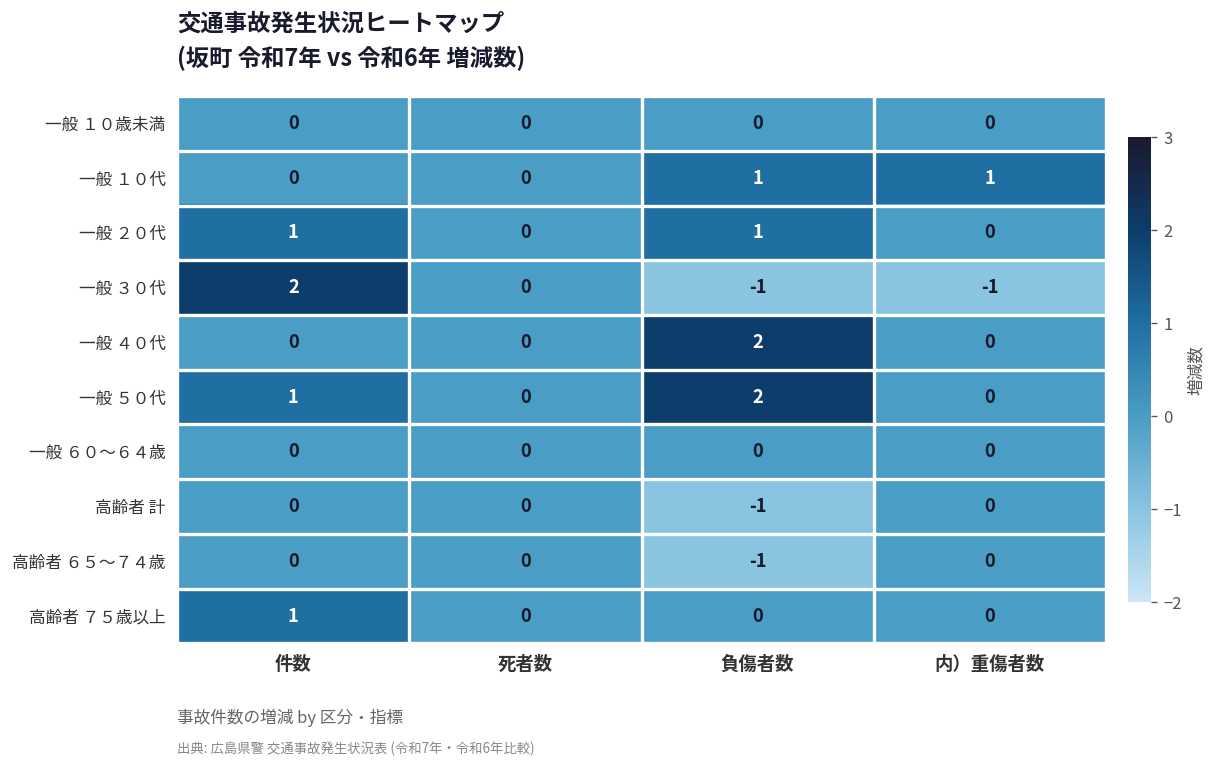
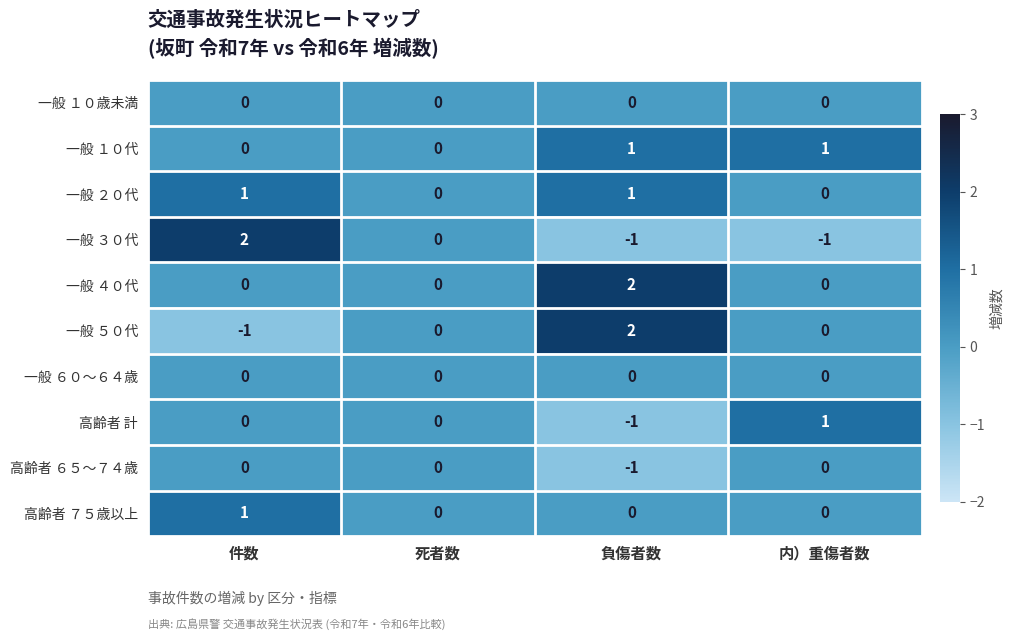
  {
    "一般 １０歳未満": {
      "件数": 0,
      "死者数": 0,
      "負傷者数": 0,
      "内）重傷者数": 0
    },
    "一般 １０代": {
      "件数": 0,
      "死者数": 0,
      "負傷者数": 1,
      "内）重傷者数": 1
    },
    "一般 ２０代": {
      "件数": 1,
      "死者数": 0,
      "負傷者数": 1,
      "内）重傷者数": 0
    },
    "一般 ３０代": {
      "件数": 2,
      "死者数": 0,
      "負傷者数": -1,
      "内）重傷者数": -1
    },
    "一般 ４０代": {
      "件数": 0,
      "死者数": 0,
      "負傷者数": 2,
      "内）重傷者数": 0
    },
    "一般 ５０代": {
-     "件数": 1,
+     "件数": -1,
      "死者数": 0,
      "負傷者数": 2,
      "内）重傷者数": 0
    },
    "一般 ６０～６４歳": {
      "件数": 0,
      "死者数": 0,
      "負傷者数": 0,
      "内）重傷者数": 0
    },
    "高齢者 計": {
      "件数": 0,
      "死者数": 0,
      "負傷者数": -1,
-     "内）重傷者数": 0
+     "内）重傷者数": 1
    },
    "高齢者 ６５～７４歳": {
      "件数": 0,
      "死者数": 0,
      "負傷者数": -1,
      "内）重傷者数": 0
    },
    "高齢者 ７５歳以上": {
      "件数": 1,
      "死者数": 0,
      "負傷者数": 0,
      "内）重傷者数": 0
    }
  }
